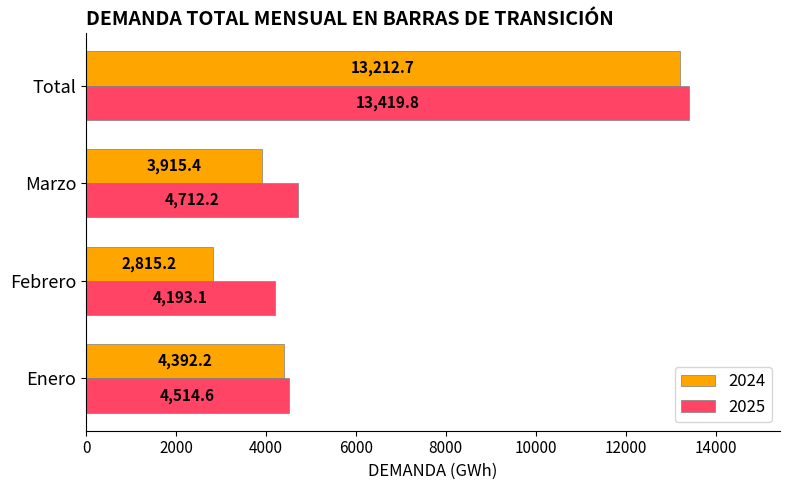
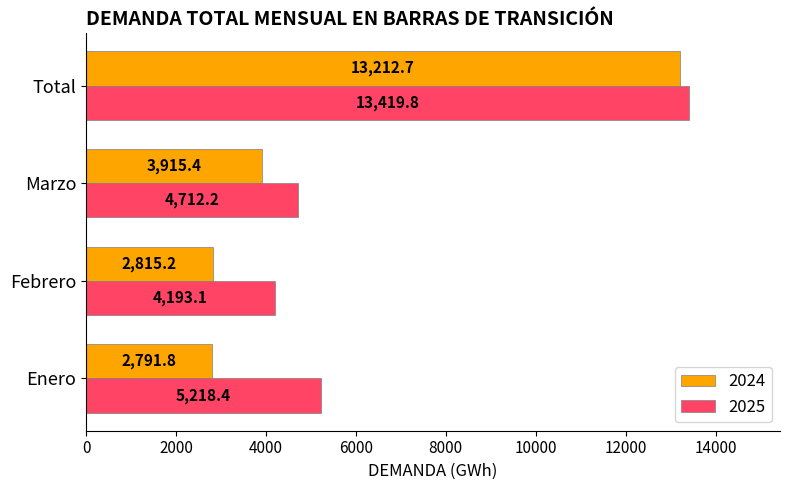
  {
    "2024": {
      "Total": "13,212.7",
      "Marzo": "3,915.4",
      "Febrero": "2,815.2",
-     "Enero": "4,392.2"
+     "Enero": "2,791.8"
    },
    "2025": {
      "Total": "13,419.8",
      "Marzo": "4,712.2",
      "Febrero": "4,193.1",
-     "Enero": "4,514.6"
+     "Enero": "5,218.4"
    }
  }
